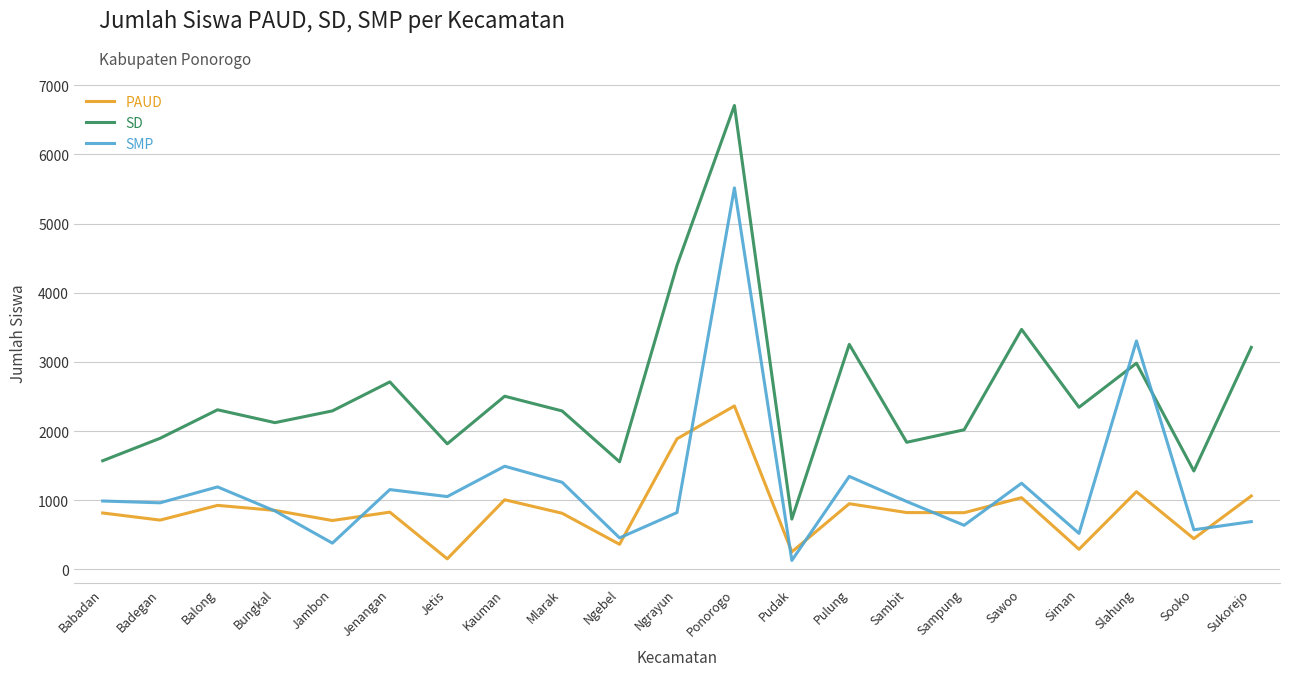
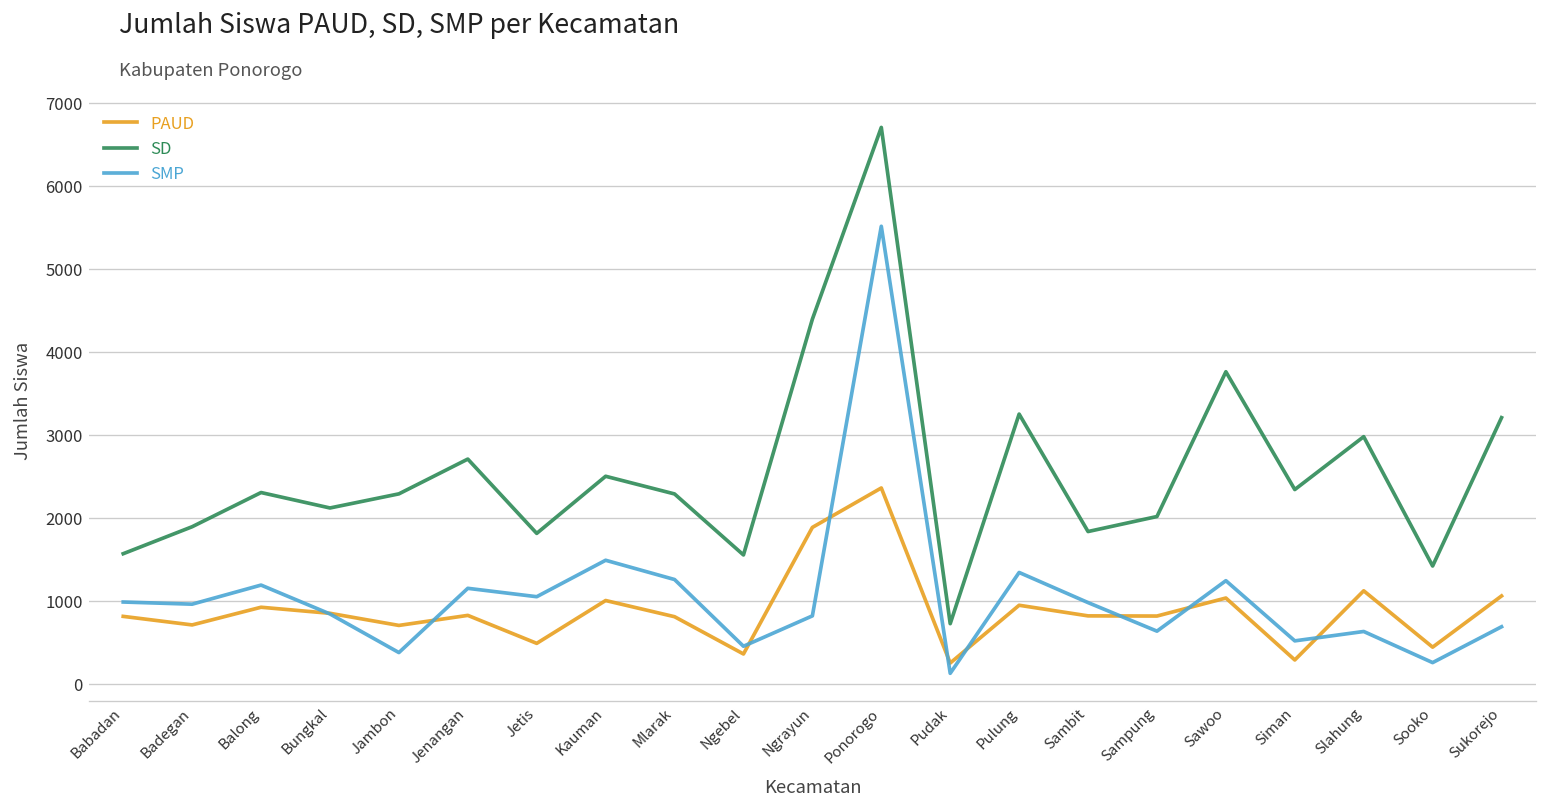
  {
    "PAUD": {
      "Babadan": 800,
      "Badegan": 700,
      "Balong": 900,
      "Jambon": 700,
      "Jenangan": 800,
-     "Jetis": 200,
+     "Jetis": 500,
      "Kauman": 1000,
      "Mlarak": 800,
      "Ngebel": 400,
      "Ngrayun": 1900,
      "Ponorogo": 2400,
      "Pudak": 300,
      "Pulung": 1000,
      "Sambit": 800,
      "Sampung": 800,
      "Sawoo": 1000,
      "Siman": 300,
      "Slahung": 1100,
      "Sooko": 400,
      "Sukorejo": 1100
    },
    "SD": {
      "Babadan": 1600,
      "Badegan": 1900,
      "Balong": 2300,
      "Bungkal": 2100,
      "Jambon": 2300,
      "Jenangan": 2700,
      "Jetis": 1800,
      "Kauman": 2500,
      "Mlarak": 2300,
      "Ngebel": 1600,
      "Ngrayun": 4400,
      "Ponorogo": 6700,
      "Pudak": 700,
      "Pulung": 3300,
      "Sambit": 1800,
      "Sampung": 2000,
-     "Sawoo": 3500,
+     "Sawoo": 3800,
      "Siman": 2300,
      "Slahung": 3000,
      "Sooko": 1400,
      "Sukorejo": 3200
    },
    "SMP": {
      "Babadan": 1000,
      "Badegan": 1000,
      "Balong": 1200,
      "Jambon": 400,
      "Jenangan": 1200,
      "Jetis": 1100,
      "Kauman": 1500,
      "Mlarak": 1300,
      "Ngebel": 500,
      "Ngrayun": 800,
      "Ponorogo": 5500,
      "Pudak": 100,
      "Pulung": 1300,
      "Sambit": 1000,
      "Sampung": 600,
      "Sawoo": 1200,
      "Siman": 500,
-     "Slahung": 3300,
-     "Sooko": 600,
+     "Slahung": 600,
+     "Sooko": 300,
      "Sukorejo": 700
    }
  }
